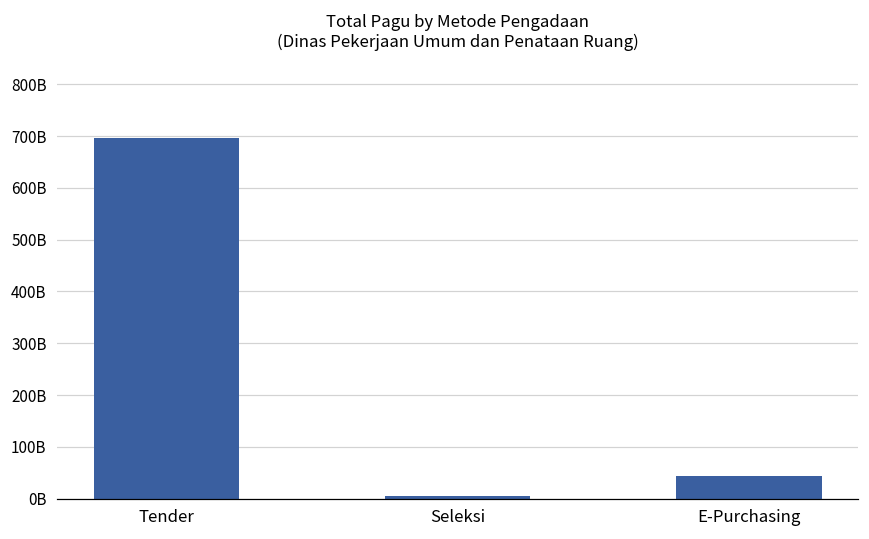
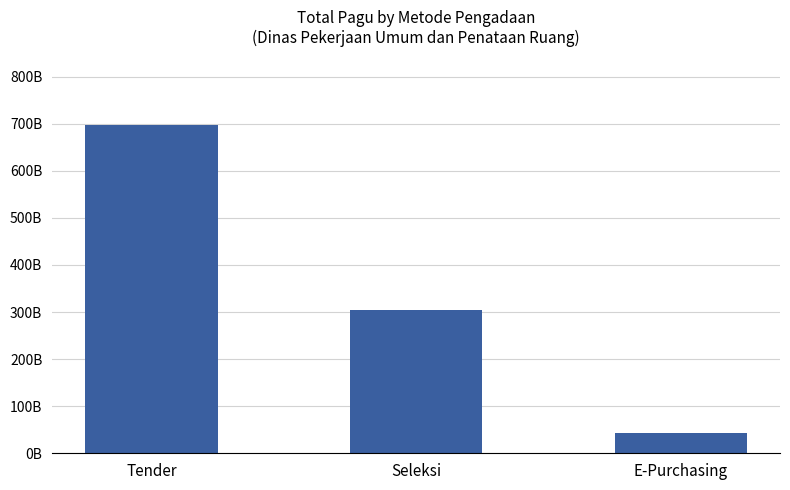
  {
    "Tender": 700000000000,
-   "Seleksi": 10000000000,
+   "Seleksi": 300000000000,
    "E-Purchasing": 40000000000
  }
